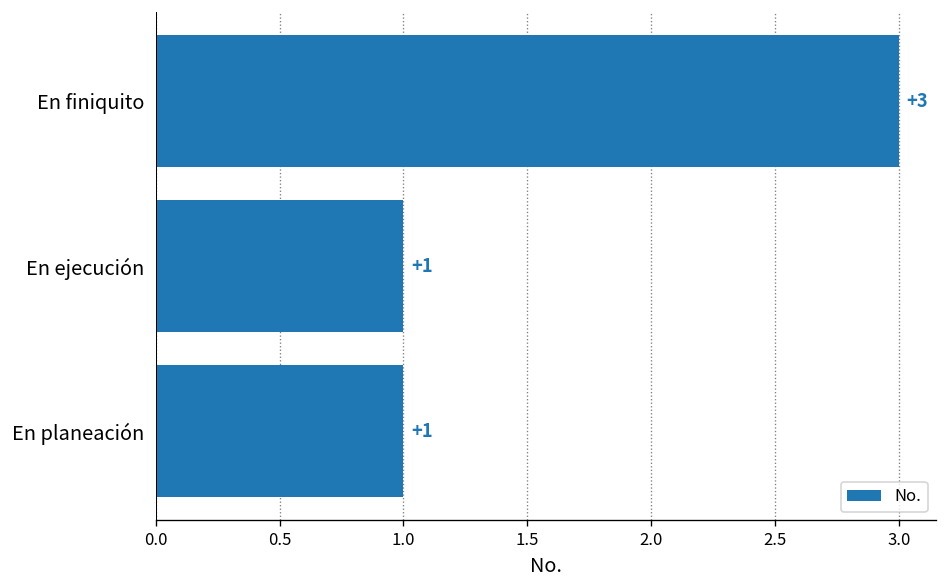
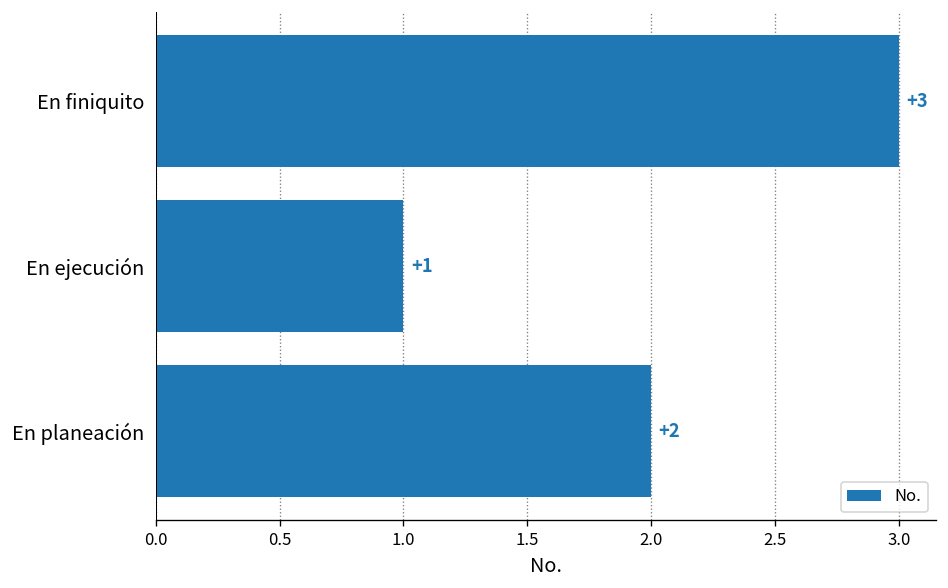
  {
    "En finiquito": "+3",
    "En ejecución": "+1",
-   "En planeación": "+1"
+   "En planeación": "+2"
  }
